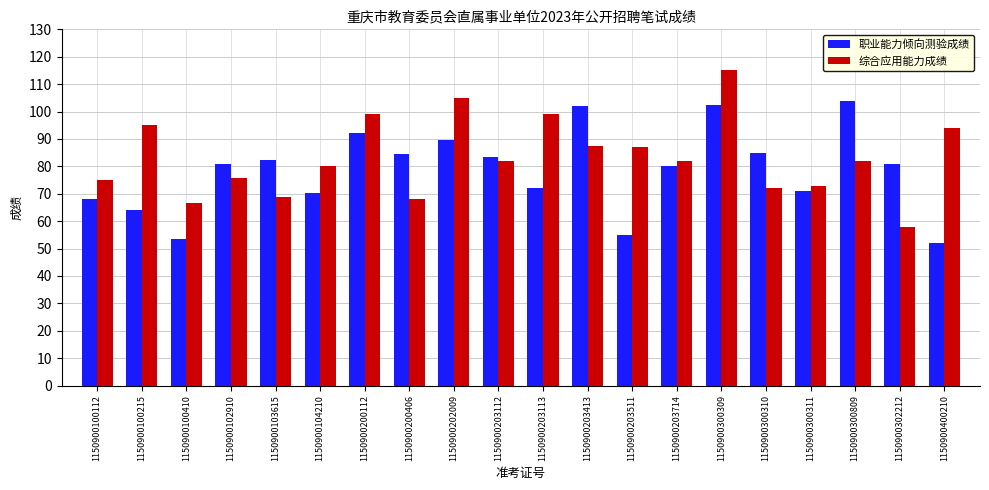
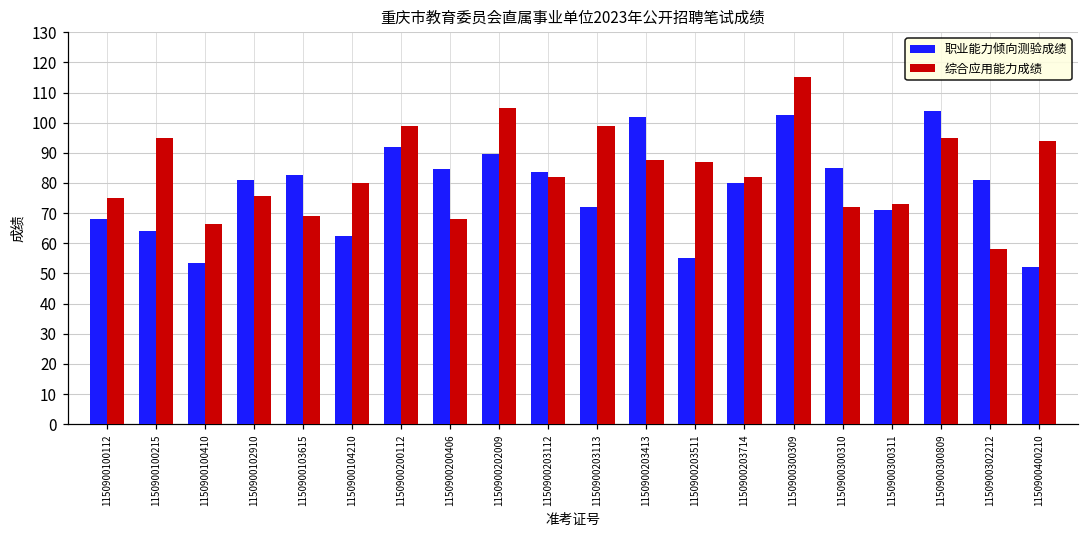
  {
    "职业能力倾向测验成绩": {
      "1150900100112": 68,
      "1150900100215": 64,
      "1150900100410": 54,
      "1150900102910": 81,
      "1150900103615": 83,
-     "1150900104210": 70,
+     "1150900104210": 63,
      "1150900200112": 92,
      "1150900200406": 85,
      "1150900202009": 90,
      "1150900203112": 84,
      "1150900203113": 72,
      "1150900203413": 102,
      "1150900203511": 55,
      "1150900203714": 80,
      "1150900300309": 103,
      "1150900300310": 85,
      "1150900300311": 71,
      "1150900300809": 104,
      "1150900302212": 81,
      "1150900400210": 52
    },
    "综合应用能力成绩": {
      "1150900100112": 75,
      "1150900100215": 95,
      "1150900100410": 67,
      "1150900102910": 76,
      "1150900103615": 69,
      "1150900104210": 80,
      "1150900200112": 99,
      "1150900200406": 68,
      "1150900202009": 105,
      "1150900203112": 82,
      "1150900203113": 99,
      "1150900203413": 88,
      "1150900203511": 87,
      "1150900203714": 82,
      "1150900300309": 115,
      "1150900300310": 72,
      "1150900300311": 73,
-     "1150900300809": 82,
+     "1150900300809": 95,
      "1150900302212": 58,
      "1150900400210": 94
    }
  }
